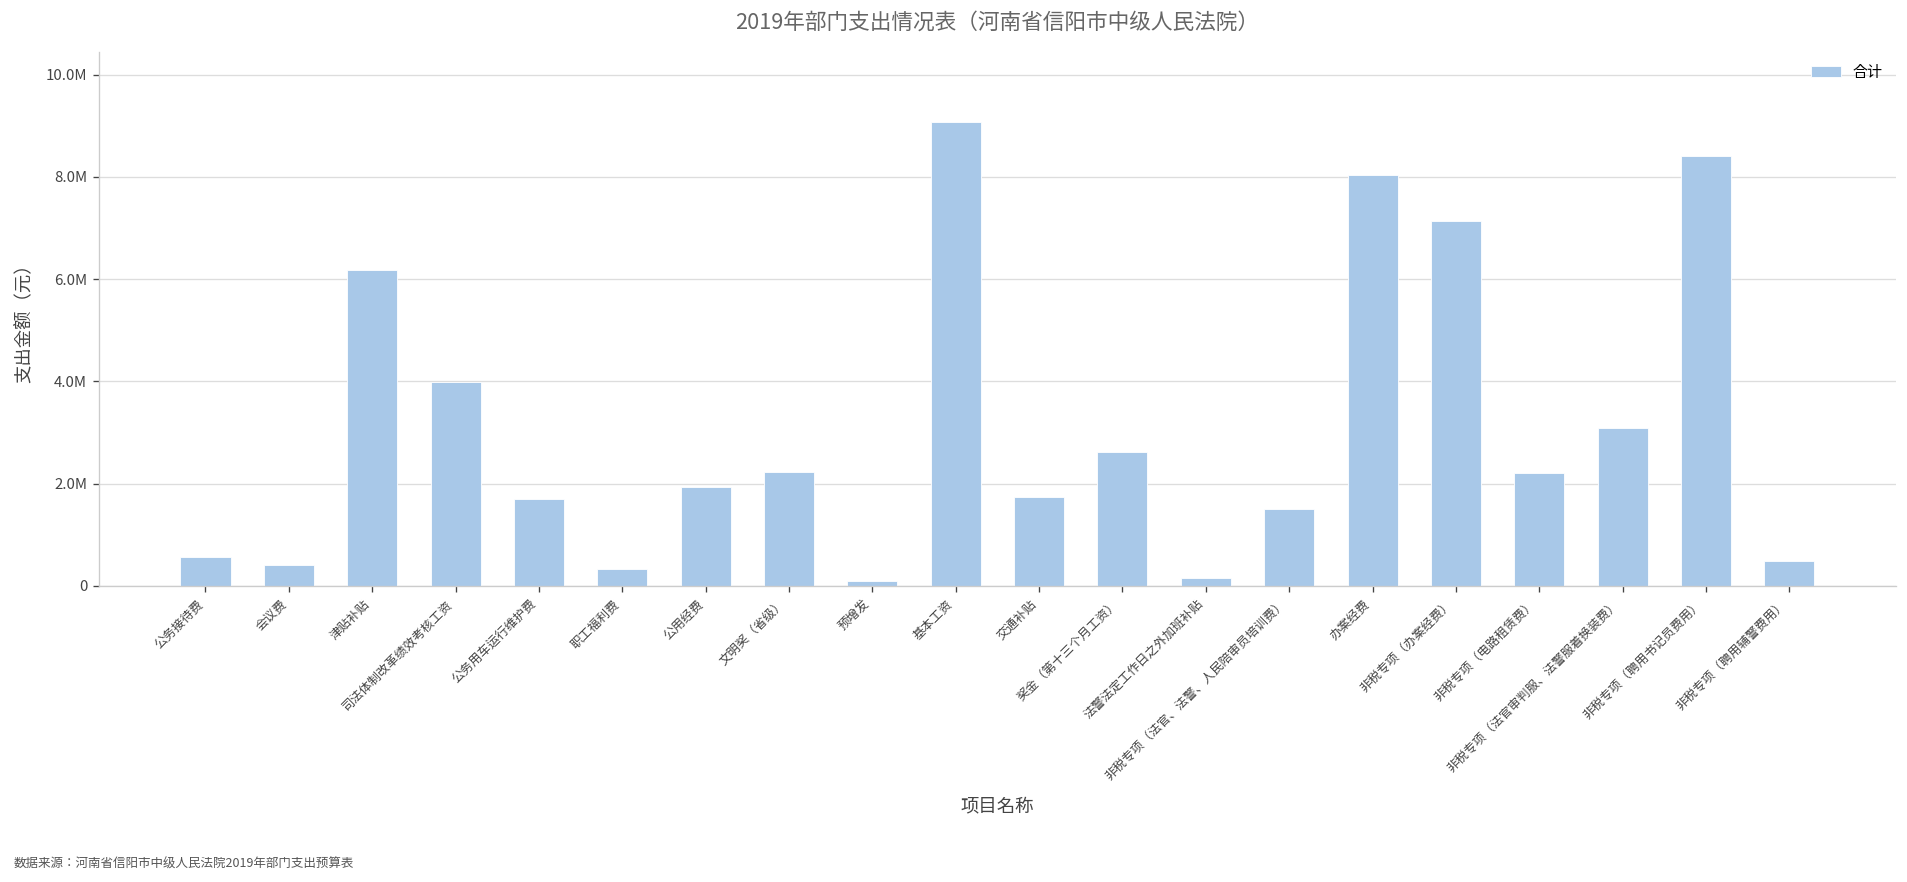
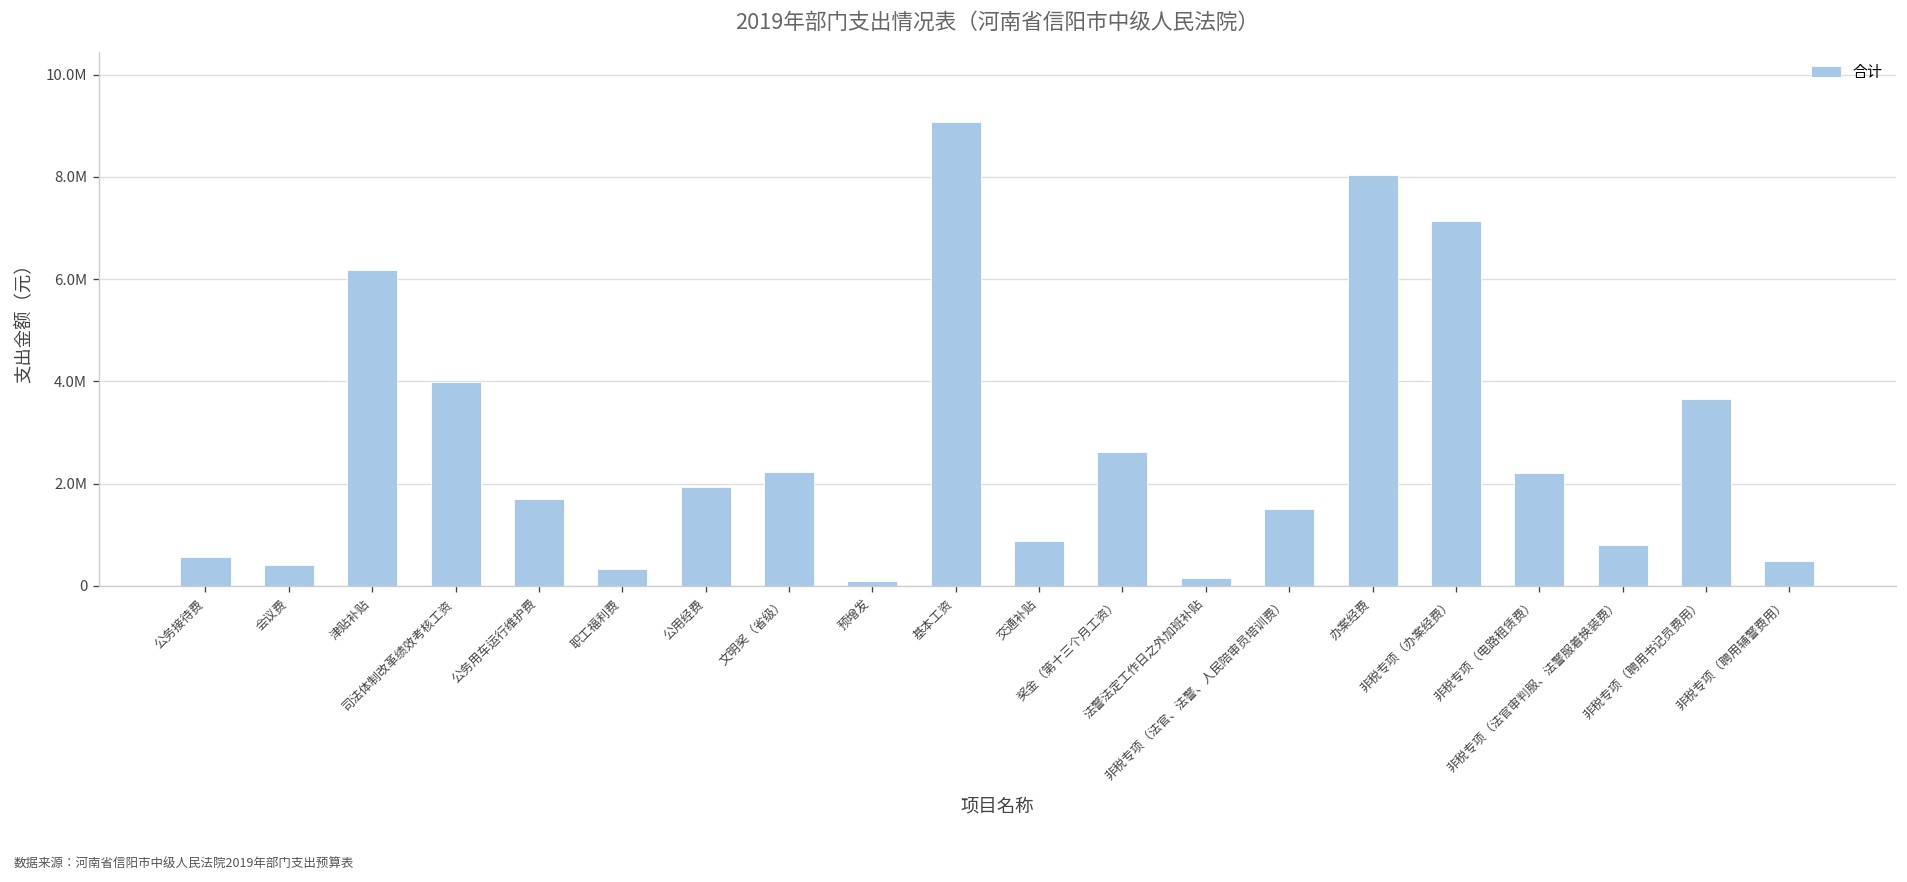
  {
    "公务接待费": 600000,
    "会议费": 400000,
    "津贴补贴": 6200000,
    "司法体制改革绩效考核工资": 4000000,
    "公务用车运行维护费": 1700000,
    "职工福利费": 300000,
    "公用经费": 1900000,
    "文明奖（省级）": 2200000,
    "预增发": 100000,
    "基本工资": 9100000,
-   "交通补贴": 1700000,
+   "交通补贴": 900000,
    "奖金（第十三个月工资）": 2600000,
    "法警法定工作日之外加班补贴": 200000,
    "非税专项（法官、法警、人民陪审员培训费）": 1500000,
    "办案经费": 8000000,
    "非税专项（办案经费）": 7100000,
    "非税专项（电路租赁费）": 2200000,
-   "非税专项（法官审判服、法警服着换装费）": 3100000,
-   "非税专项（聘用书记员费用）": 8400000,
+   "非税专项（法官审判服、法警服着换装费）": 800000,
+   "非税专项（聘用书记员费用）": 3700000,
    "非税专项（聘用辅警费用）": 500000
  }
